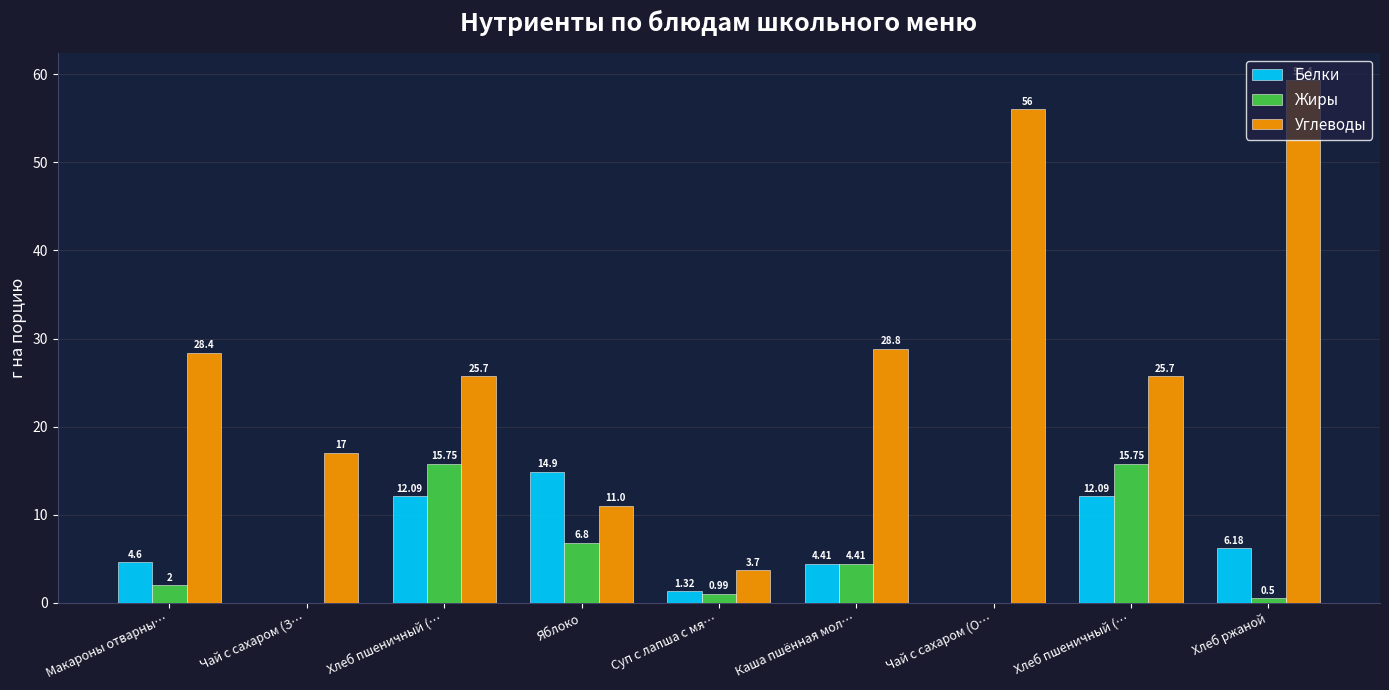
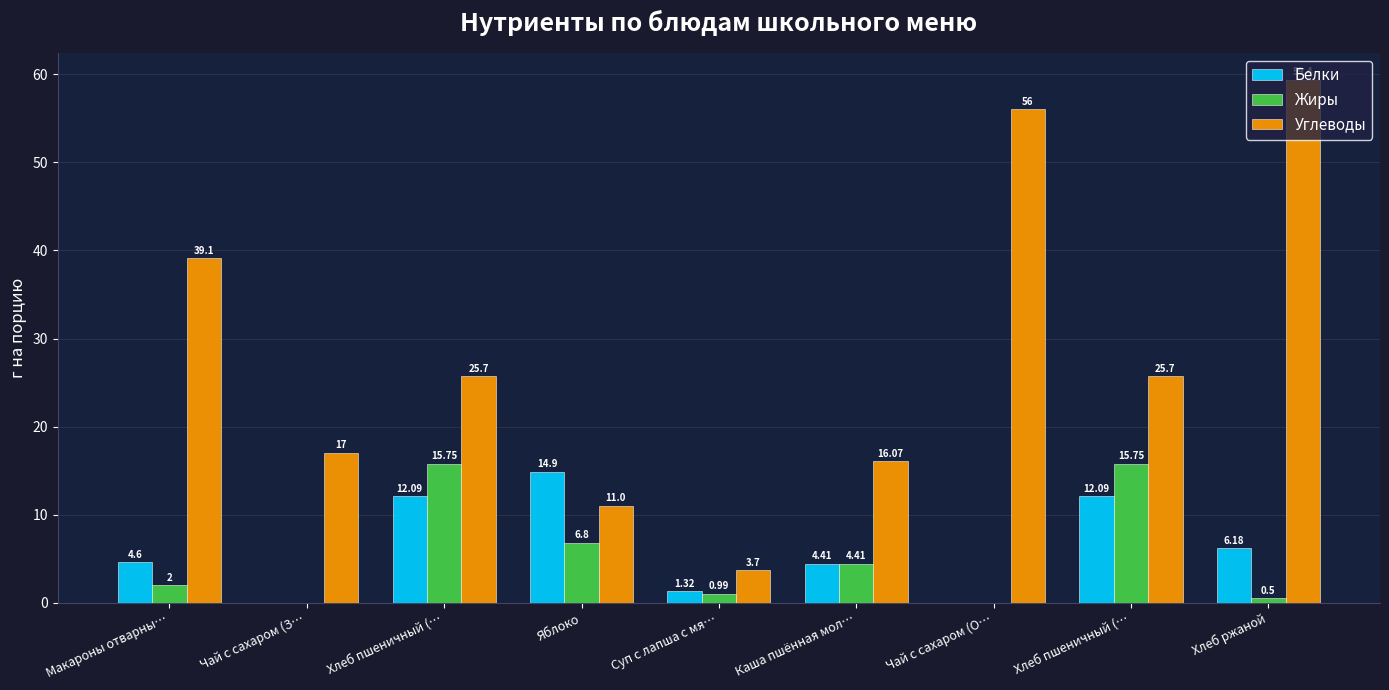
  {
    "Белки": {
      "Макароны отварны…": 4.6,
      "Яблоко": 14.9,
      "Суп с лапша с мя…": 1.32,
      "Каша пшённая мол…": 4.41,
      "Хлеб ржаной": 6.18
    },
    "Жиры": {
      "Макароны отварны…": 2,
      "Яблоко": 6.8,
      "Суп с лапша с мя…": 0.99,
      "Каша пшённая мол…": 4.41,
      "Хлеб ржаной": 0.5
    },
    "Углеводы": {
-     "Макароны отварны…": 28.4,
+     "Макароны отварны…": 39.1,
      "Чай с сахаром (З…": 17,
      "Яблоко": 11.0,
      "Суп с лапша с мя…": 3.7,
-     "Каша пшённая мол…": 28.8,
+     "Каша пшённая мол…": 16.07,
      "Чай с сахаром (О…": 56
    }
  }
